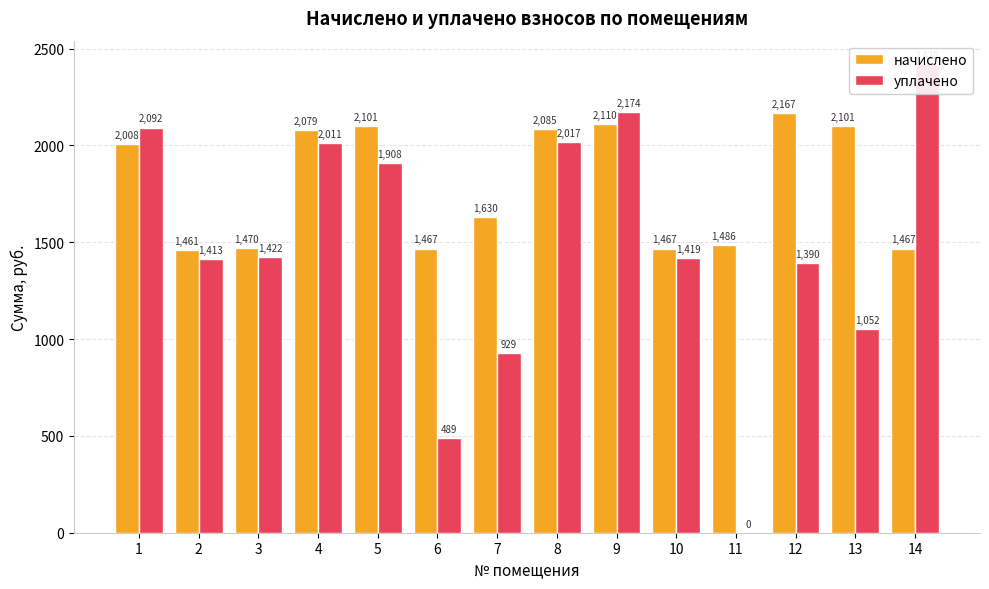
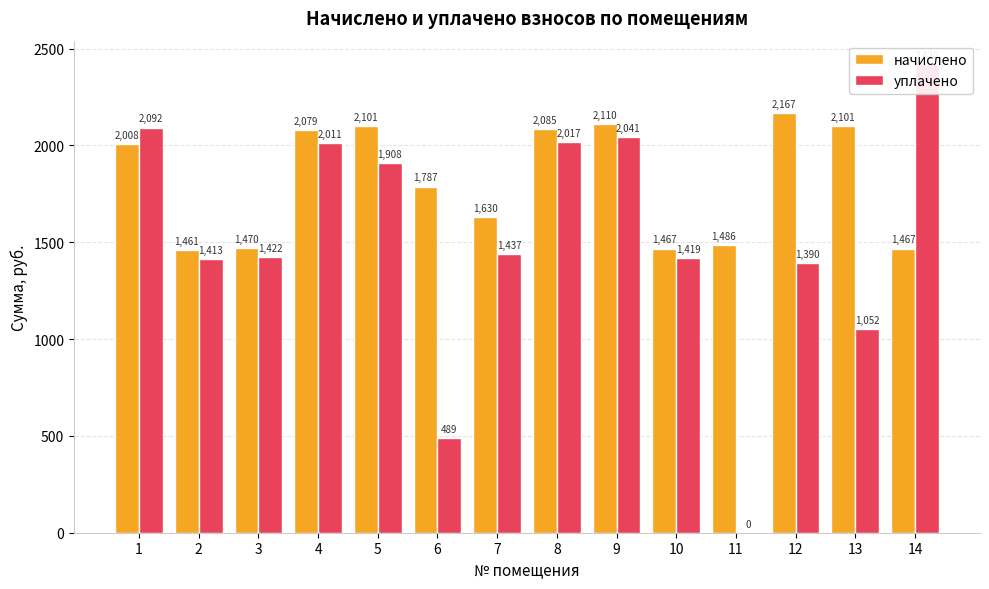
  {
    "начислено": {
      "1": "2,008",
      "2": "1,461",
      "3": "1,470",
      "4": "2,079",
      "5": "2,101",
-     "6": "1,467",
+     "6": "1,787",
      "7": "1,630",
      "8": "2,085",
      "9": "2,110",
      "10": "1,467",
      "11": "1,486",
      "12": "2,167",
      "13": "2,101",
      "14": "1,467"
    },
    "уплачено": {
      "1": "2,092",
      "2": "1,413",
      "3": "1,422",
      "4": "2,011",
      "5": "1,908",
      "6": "489",
-     "7": "929",
+     "7": "1,437",
      "8": "2,017",
-     "9": "2,174",
+     "9": "2,041",
      "10": "1,419",
      "11": "0",
      "12": "1,390",
      "13": "1,052"
    }
  }
